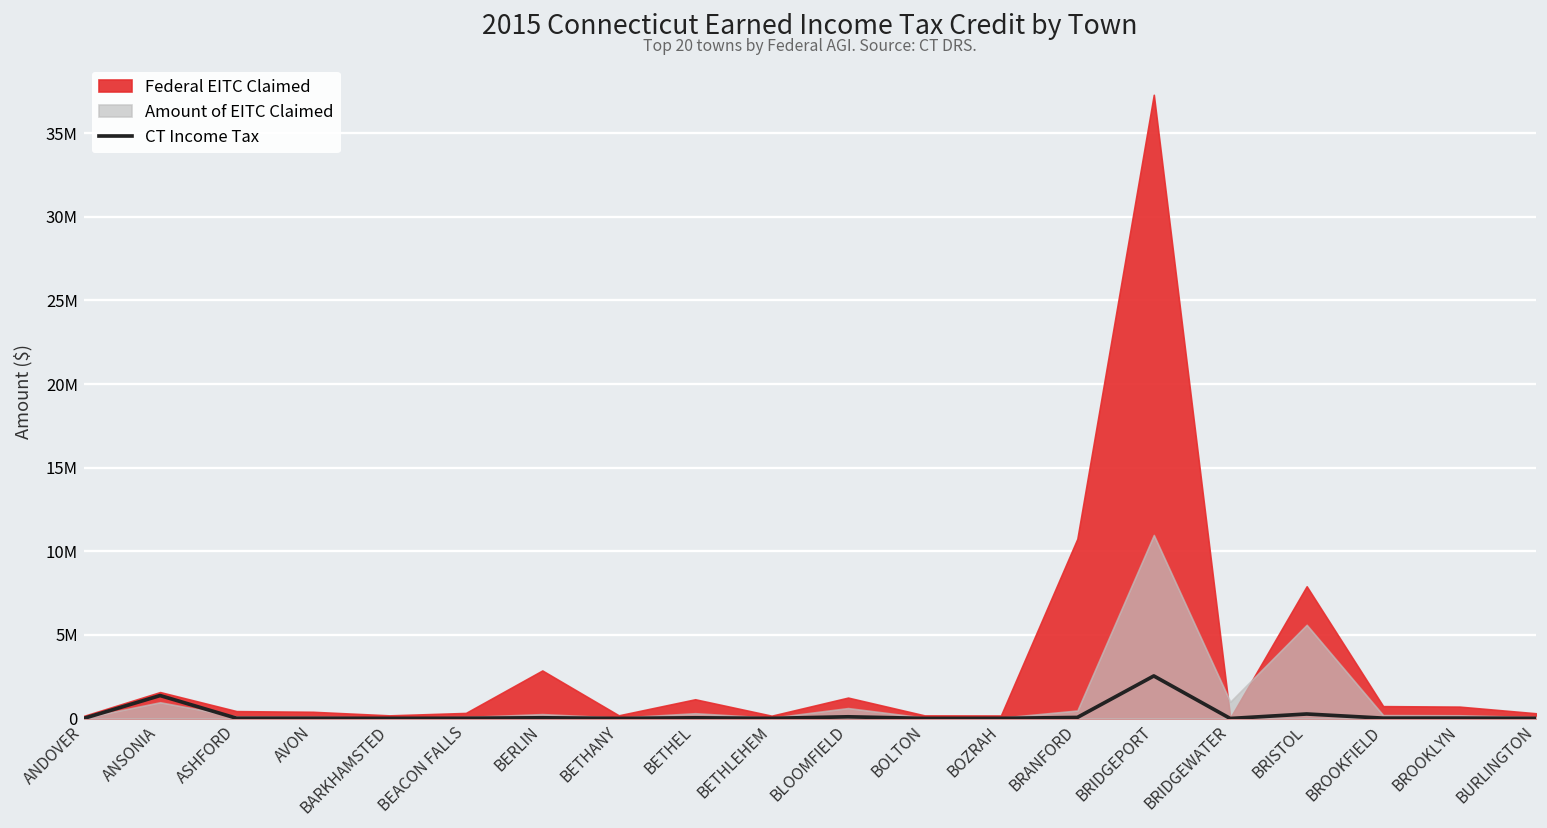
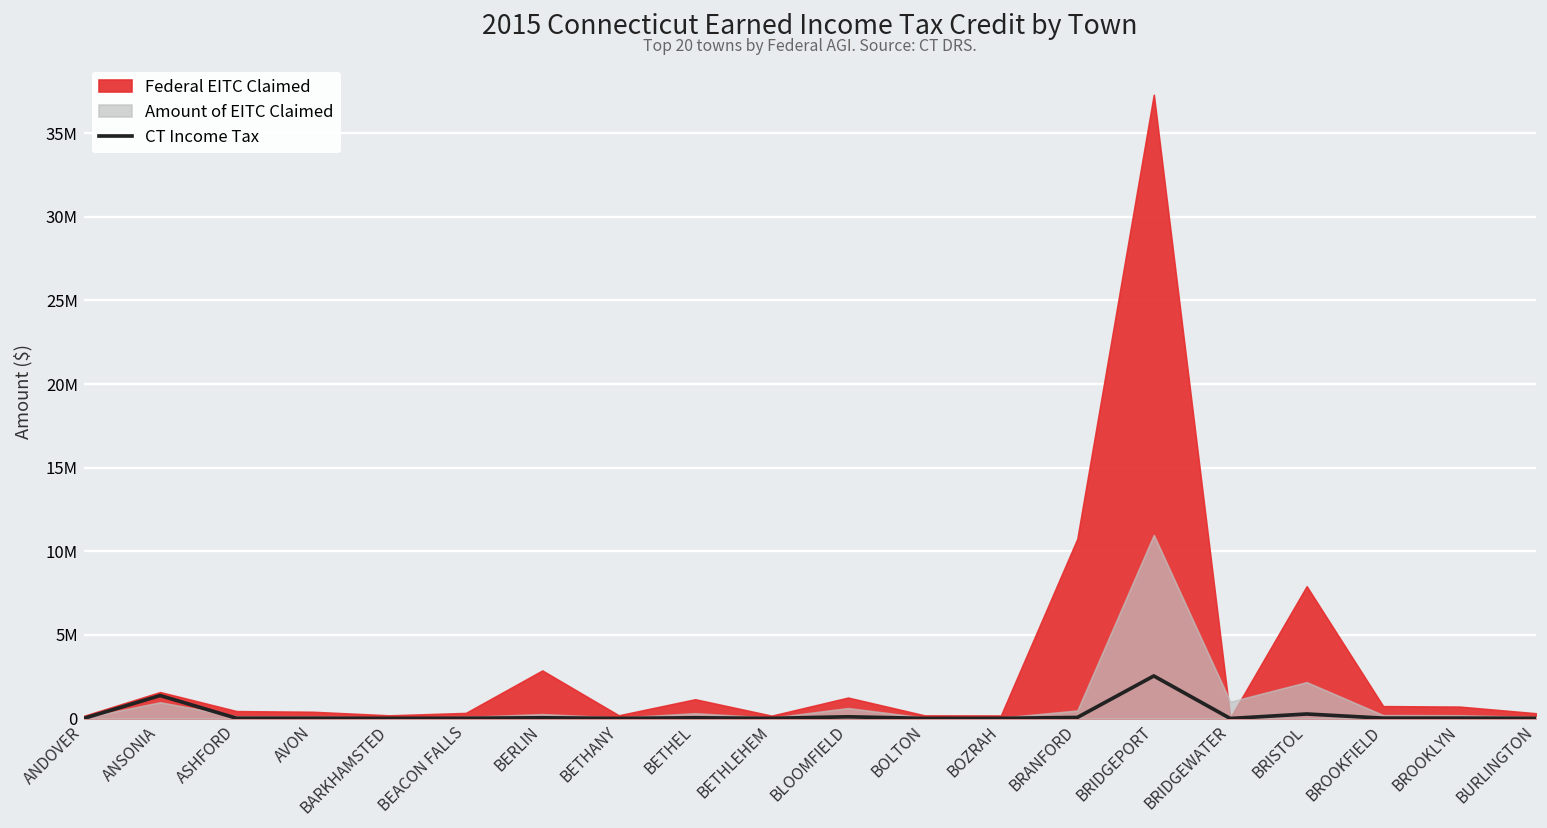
  {
    "CT Income Tax": {
      "ANSONIA": 1400000,
      "BERLIN": 0,
      "BETHEL": 0,
      "BLOOMFIELD": 100000,
      "BRANFORD": 100000,
      "BRIDGEPORT": 2500000,
      "BRISTOL": 300000
    },
    "Federal EITC Claimed": {
      "ANSONIA": 1600000,
      "ASHFORD": 400000,
      "AVON": 400000,
      "BEACON FALLS": 300000,
      "BERLIN": 2900000,
      "BETHEL": 1200000,
      "BLOOMFIELD": 1300000,
      "BRANFORD": 10700000,
      "BRIDGEPORT": 37300000,
      "BRISTOL": 7900000,
      "BROOKFIELD": 700000,
      "BROOKLYN": 700000,
      "BURLINGTON": 300000
    },
    "Amount of EITC Claimed": {
      "ANSONIA": 1000000,
      "BERLIN": 300000,
      "BETHEL": 300000,
      "BLOOMFIELD": 600000,
      "BRANFORD": 500000,
      "BRIDGEPORT": 11000000,
      "BRIDGEWATER": 1000000,
-     "BRISTOL": 5600000
+     "BRISTOL": 2200000
    }
  }
